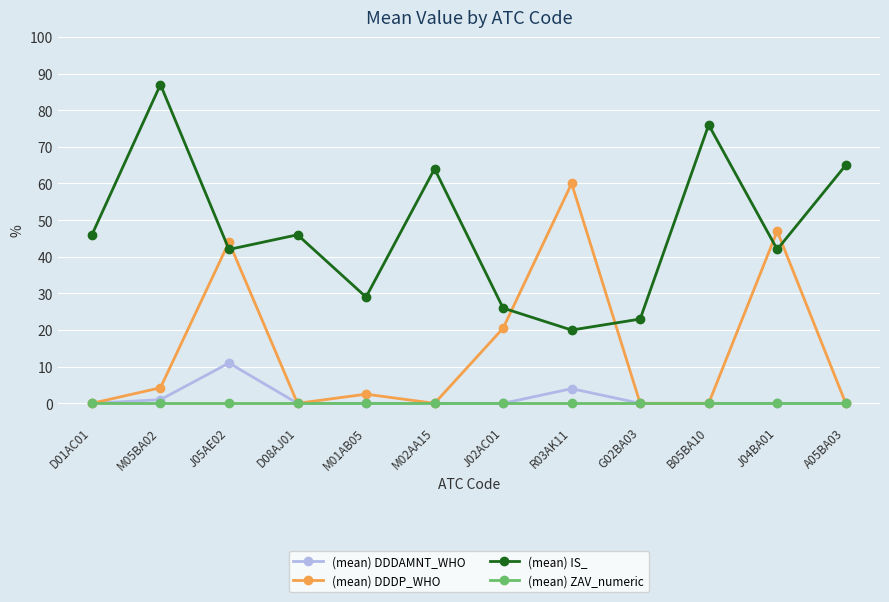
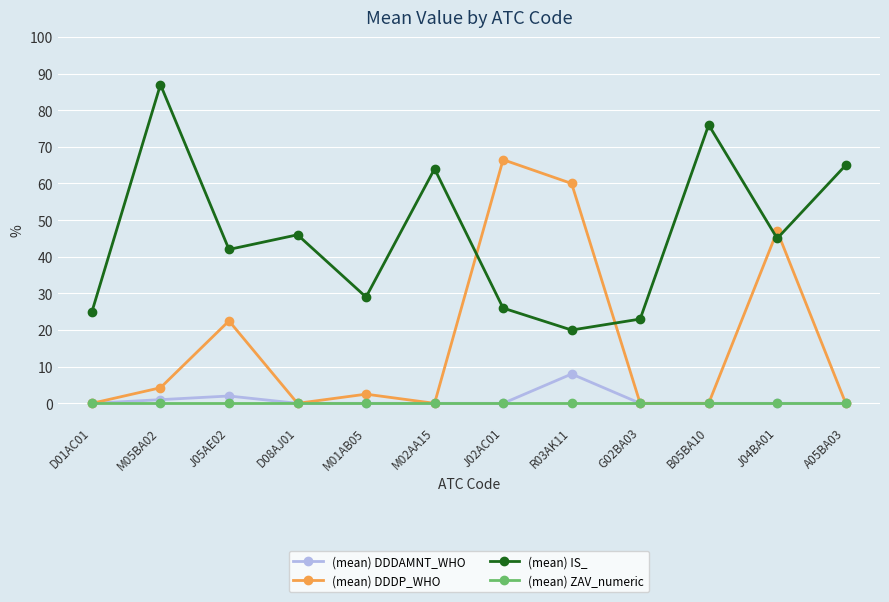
  {
    "(mean) DDDAMNT_WHO": {
      "M05BA02": 1,
-     "J05AE02": 11,
-     "R03AK11": 4
+     "J05AE02": 2,
+     "R03AK11": 8
    },
    "(mean) DDDP_WHO": {
      "M05BA02": 4,
-     "J05AE02": 44,
+     "J05AE02": 23,
      "M01AB05": 3,
-     "J02AC01": 21,
+     "J02AC01": 67,
      "R03AK11": 60,
      "J04BA01": 47
    },
    "(mean) IS_": {
-     "D01AC01": 46,
+     "D01AC01": 25,
      "M05BA02": 87,
      "J05AE02": 42,
      "D08AJ01": 46,
      "M01AB05": 29,
      "M02AA15": 64,
      "J02AC01": 26,
      "R03AK11": 20,
      "G02BA03": 23,
      "B05BA10": 76,
-     "J04BA01": 42,
+     "J04BA01": 45,
      "A05BA03": 65
    },
    "(mean) ZAV_numeric": {
      "M05BA02": 0,
      "J05AE02": 0,
      "R03AK11": 0
    }
  }
